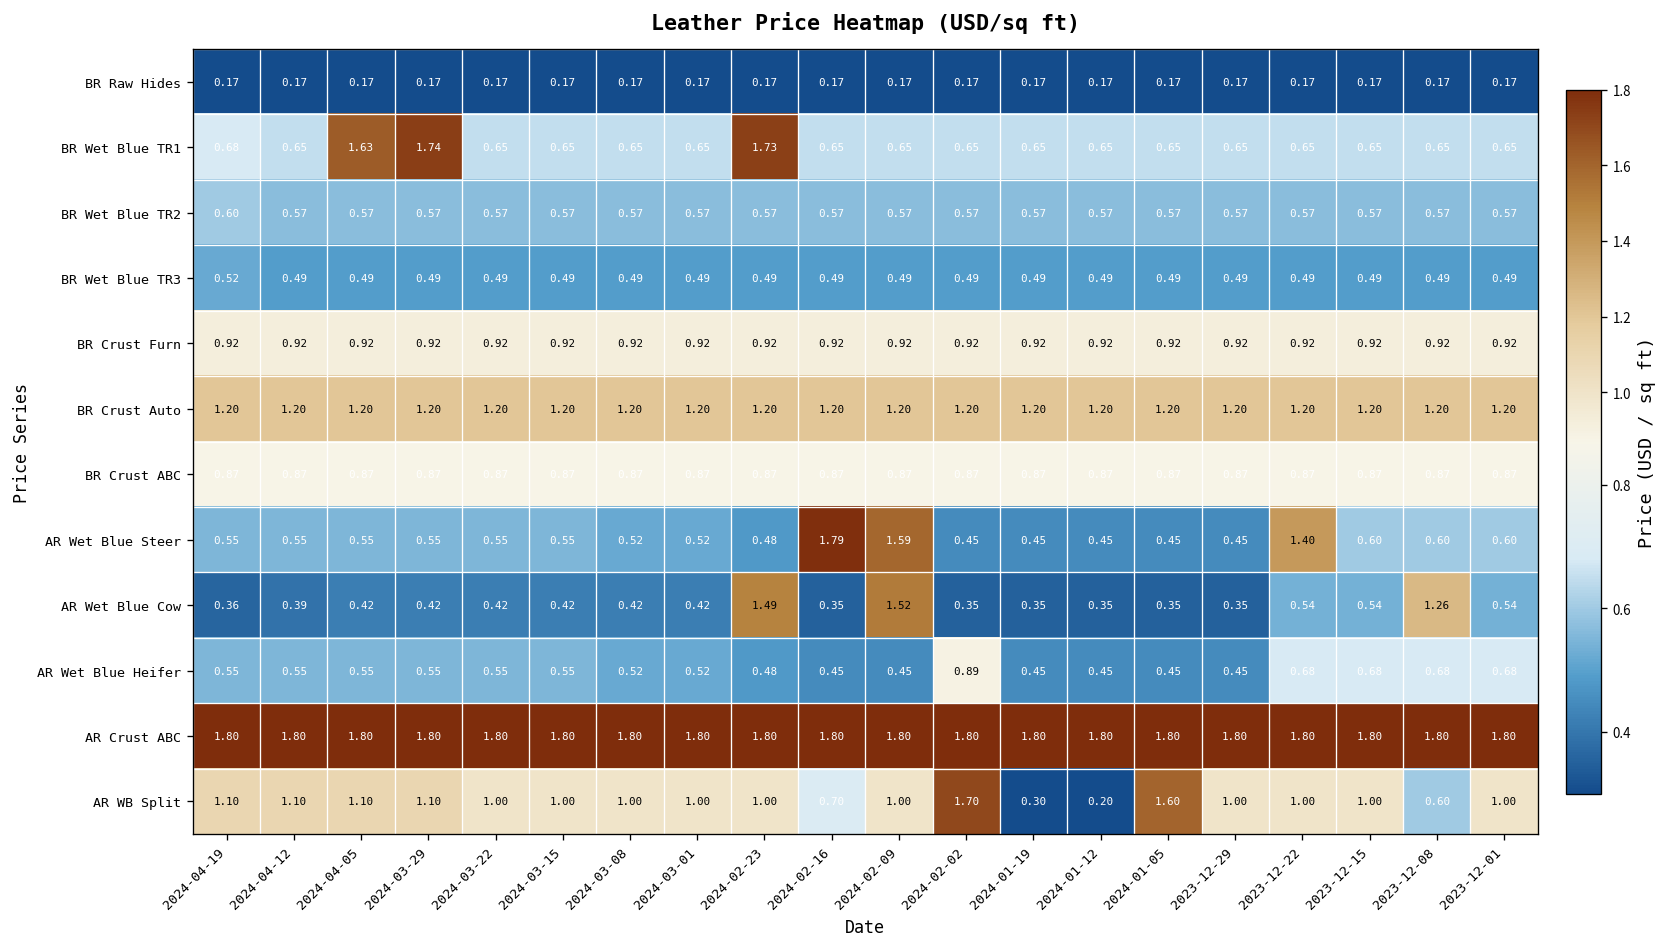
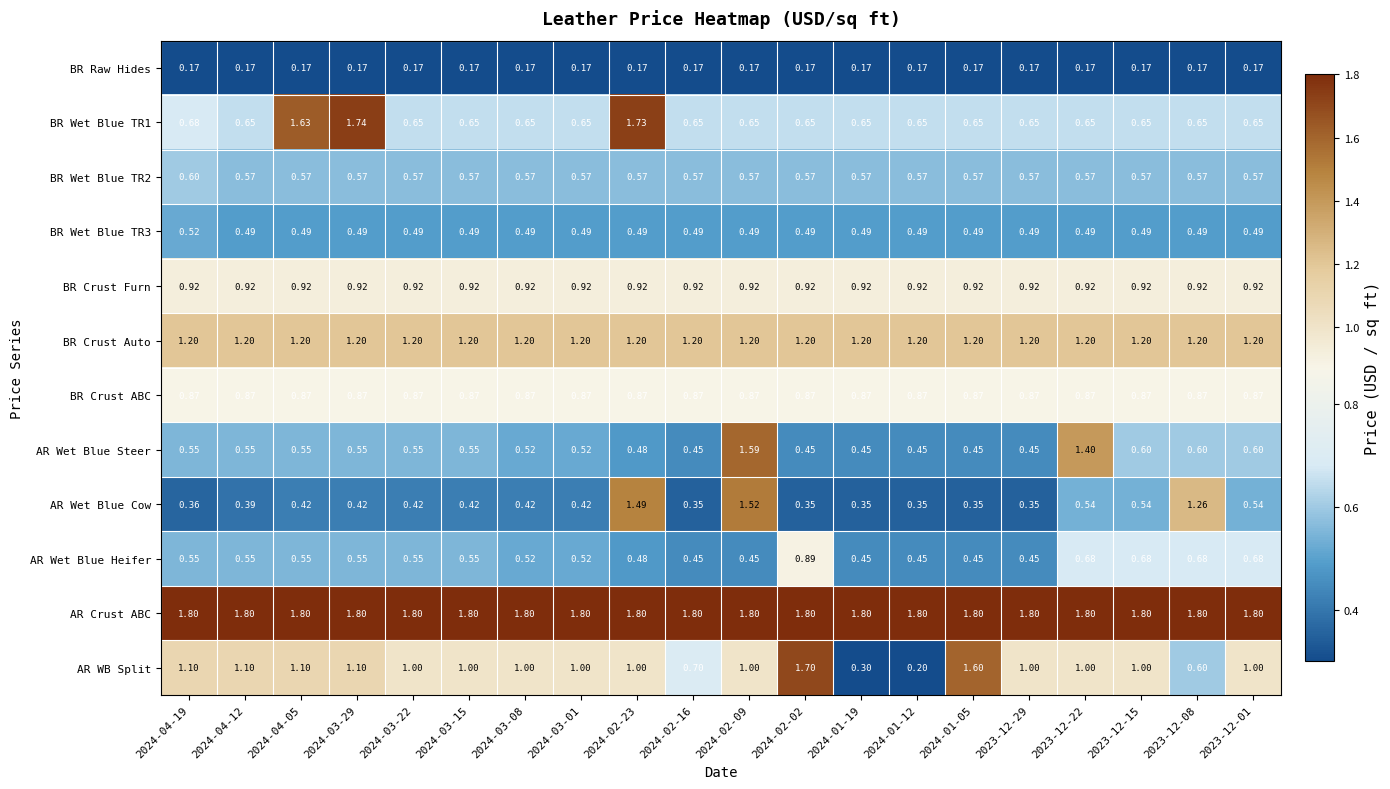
  {
    "AR Wet Blue Steer": {
      "2024-04-19": 0.55,
      "2024-04-12": 0.55,
      "2024-04-05": 0.55,
      "2024-03-29": 0.55,
      "2024-03-22": 0.55,
      "2024-03-15": 0.55,
      "2024-03-08": 0.52,
      "2024-03-01": 0.52,
      "2024-02-23": 0.48,
-     "2024-02-16": 1.79,
+     "2024-02-16": 0.45,
      "2024-02-09": 1.59,
      "2024-02-02": 0.45,
      "2024-01-19": 0.45,
      "2024-01-12": 0.45,
      "2024-01-05": 0.45,
      "2023-12-29": 0.45,
      "2023-12-22": 1.40,
      "2023-12-15": 0.60,
      "2023-12-08": 0.60,
      "2023-12-01": 0.60
    }
  }
